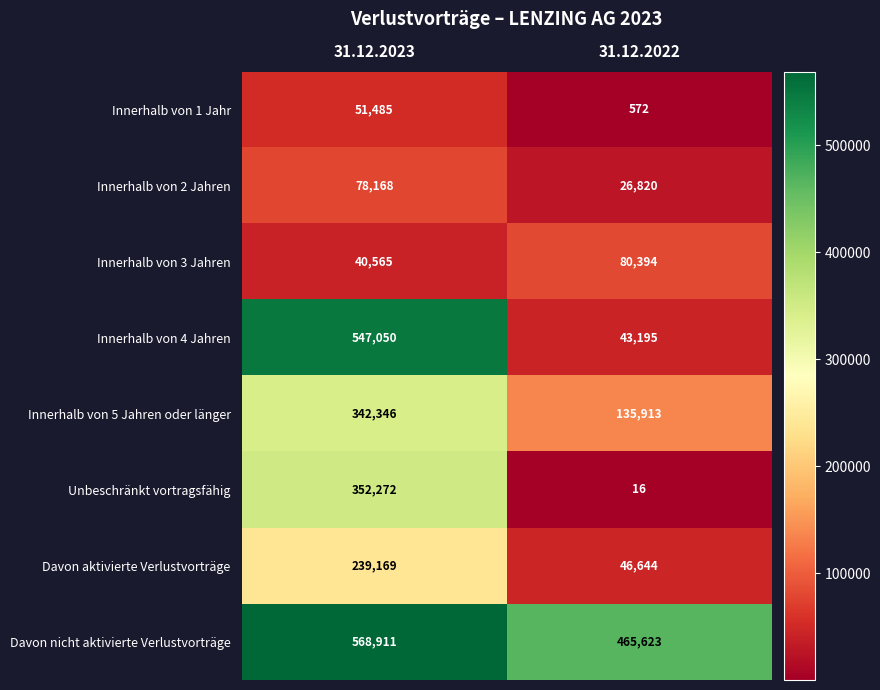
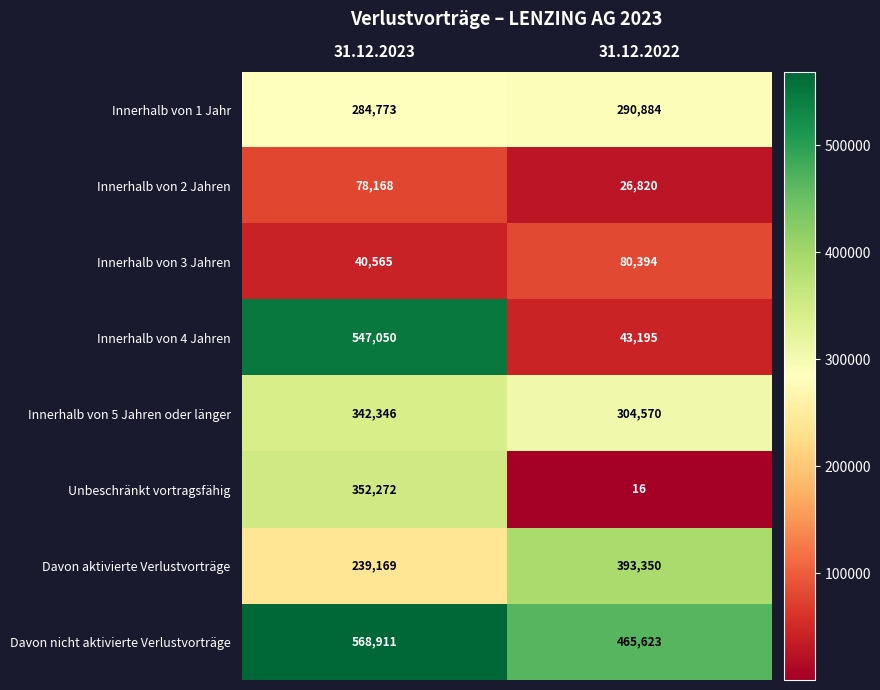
  {
    "Innerhalb von 1 Jahr": {
-     "31.12.2023": "51,485",
-     "31.12.2022": "572"
+     "31.12.2023": "284,773",
+     "31.12.2022": "290,884"
    },
    "Innerhalb von 2 Jahren": {
      "31.12.2023": "78,168",
      "31.12.2022": "26,820"
    },
    "Innerhalb von 3 Jahren": {
      "31.12.2023": "40,565",
      "31.12.2022": "80,394"
    },
    "Innerhalb von 4 Jahren": {
      "31.12.2023": "547,050",
      "31.12.2022": "43,195"
    },
    "Innerhalb von 5 Jahren oder länger": {
      "31.12.2023": "342,346",
-     "31.12.2022": "135,913"
+     "31.12.2022": "304,570"
    },
    "Unbeschränkt vortragsfähig": {
      "31.12.2023": "352,272",
      "31.12.2022": "16"
    },
    "Davon aktivierte Verlustvorträge": {
      "31.12.2023": "239,169",
-     "31.12.2022": "46,644"
+     "31.12.2022": "393,350"
    },
    "Davon nicht aktivierte Verlustvorträge": {
      "31.12.2023": "568,911",
      "31.12.2022": "465,623"
    }
  }
